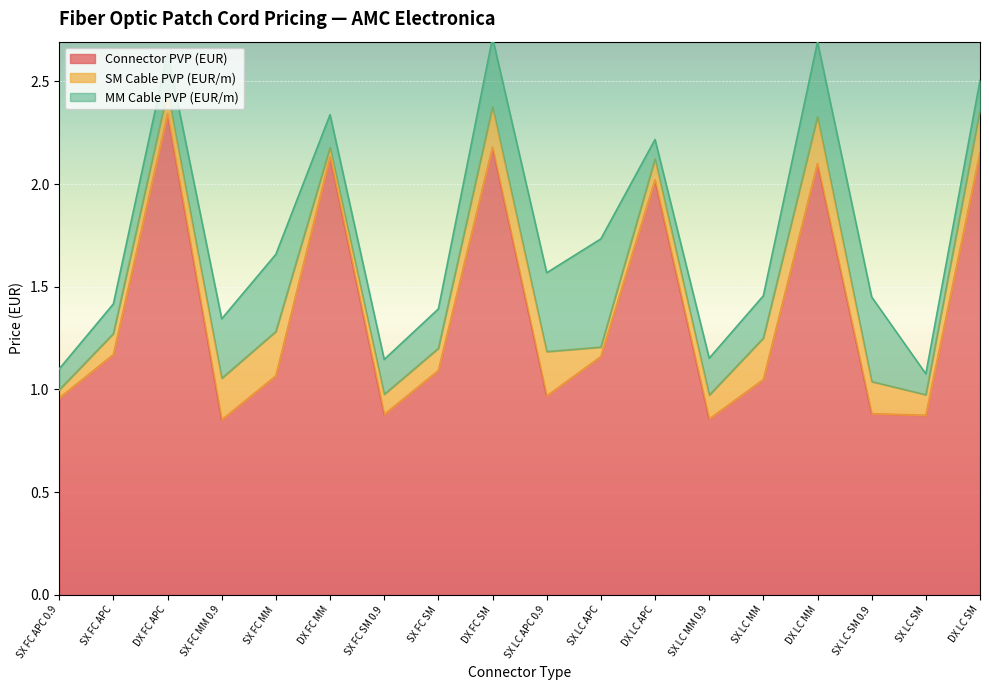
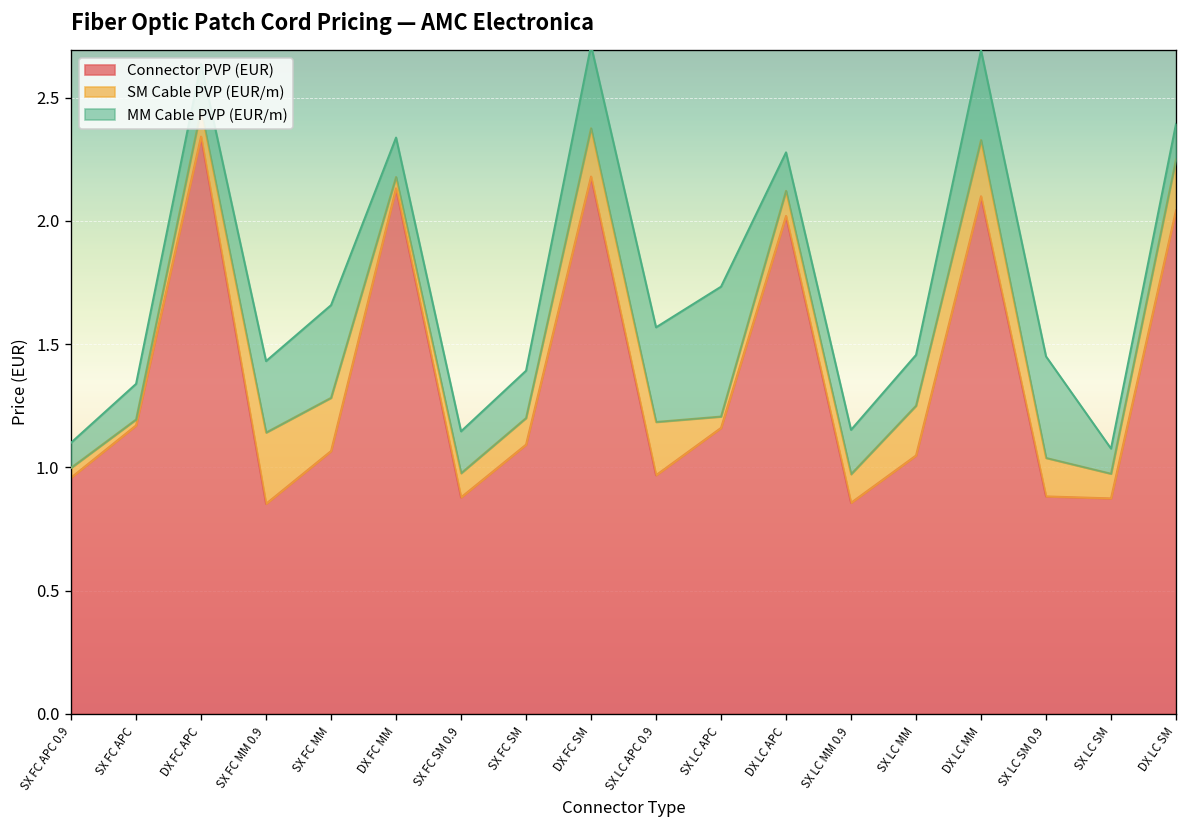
  {
    "Connector PVP (EUR)": {
      "SX FC APC 0.9": 0.96,
      "SX FC APC": 1.17,
      "DX FC APC": 2.34,
      "SX FC MM 0.9": 0.85,
      "SX FC MM": 1.07,
      "DX FC MM": 2.13,
      "SX FC SM 0.9": 0.88,
      "SX FC SM": 1.09,
      "DX FC SM": 2.18,
      "SX LC APC 0.9": 0.97,
      "SX LC APC": 1.16,
      "DX LC APC": 2.02,
      "SX LC MM 0.9": 0.86,
      "SX LC MM": 1.05,
      "DX LC MM": 2.10,
      "SX LC SM 0.9": 0.88,
      "SX LC SM": 0.87,
-     "DX LC SM": 2.15
+     "DX LC SM": 2.04
    },
    "SM Cable PVP (EUR/m)": {
      "SX FC APC 0.9": 0.04,
-     "SX FC APC": 0.10,
-     "SX FC MM 0.9": 0.20,
+     "SX FC APC": 0.02,
+     "SX FC MM 0.9": 0.29,
      "SX FC MM": 0.22,
      "DX FC MM": 0.05,
      "SX FC SM 0.9": 0.10,
      "SX FC SM": 0.11,
      "DX FC SM": 0.20,
      "SX LC APC 0.9": 0.22,
      "SX LC APC": 0.05,
      "DX LC APC": 0.10,
      "SX LC MM 0.9": 0.12,
      "SX LC MM": 0.20,
      "DX LC MM": 0.23,
      "SX LC SM 0.9": 0.16,
      "SX LC SM": 0.10,
      "DX LC SM": 0.21
    },
    "MM Cable PVP (EUR/m)": {
      "SX FC APC 0.9": 0.10,
      "SX FC APC": 0.14,
      "SX FC MM 0.9": 0.29,
      "SX FC MM": 0.38,
      "DX FC MM": 0.16,
      "SX FC SM 0.9": 0.17,
      "SX FC SM": 0.19,
      "SX LC APC 0.9": 0.38,
      "SX LC APC": 0.53,
-     "DX LC APC": 0.10,
+     "DX LC APC": 0.16,
      "SX LC MM 0.9": 0.18,
      "SX LC MM": 0.21,
      "DX LC MM": 0.36,
      "SX LC SM 0.9": 0.41,
      "SX LC SM": 0.10,
      "DX LC SM": 0.14
    }
  }
